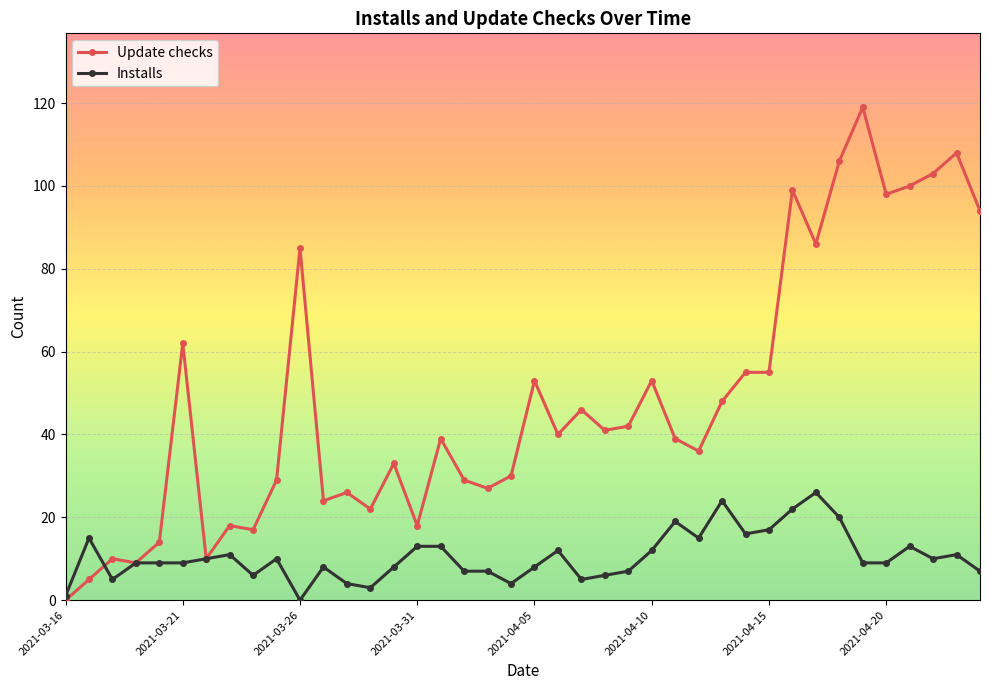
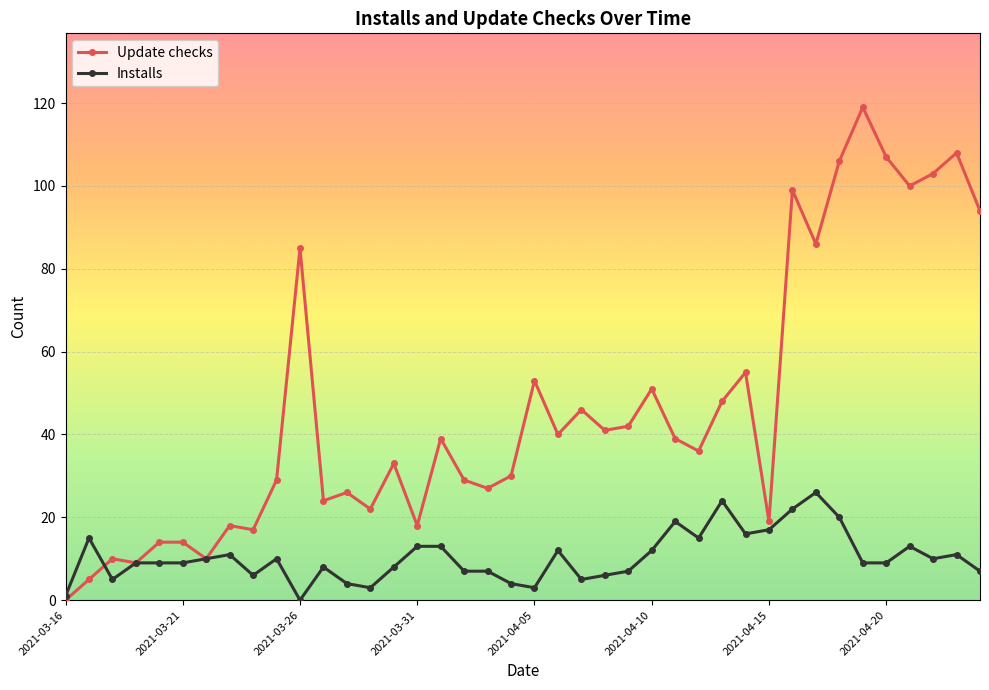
  {
    "Update checks": {
      "2021-03-16": 0,
-     "2021-03-21": 62,
+     "2021-03-21": 14,
      "2021-03-26": 85,
      "2021-03-31": 18,
      "2021-04-05": 53,
-     "2021-04-10": 53,
-     "2021-04-15": 55,
-     "2021-04-20": 98
+     "2021-04-10": 51,
+     "2021-04-15": 19,
+     "2021-04-20": 107
    },
    "Installs": {
      "2021-03-16": 1,
      "2021-03-21": 9,
      "2021-03-26": 0,
      "2021-03-31": 13,
-     "2021-04-05": 8,
+     "2021-04-05": 3,
      "2021-04-10": 12,
      "2021-04-15": 17,
      "2021-04-20": 9
    }
  }
